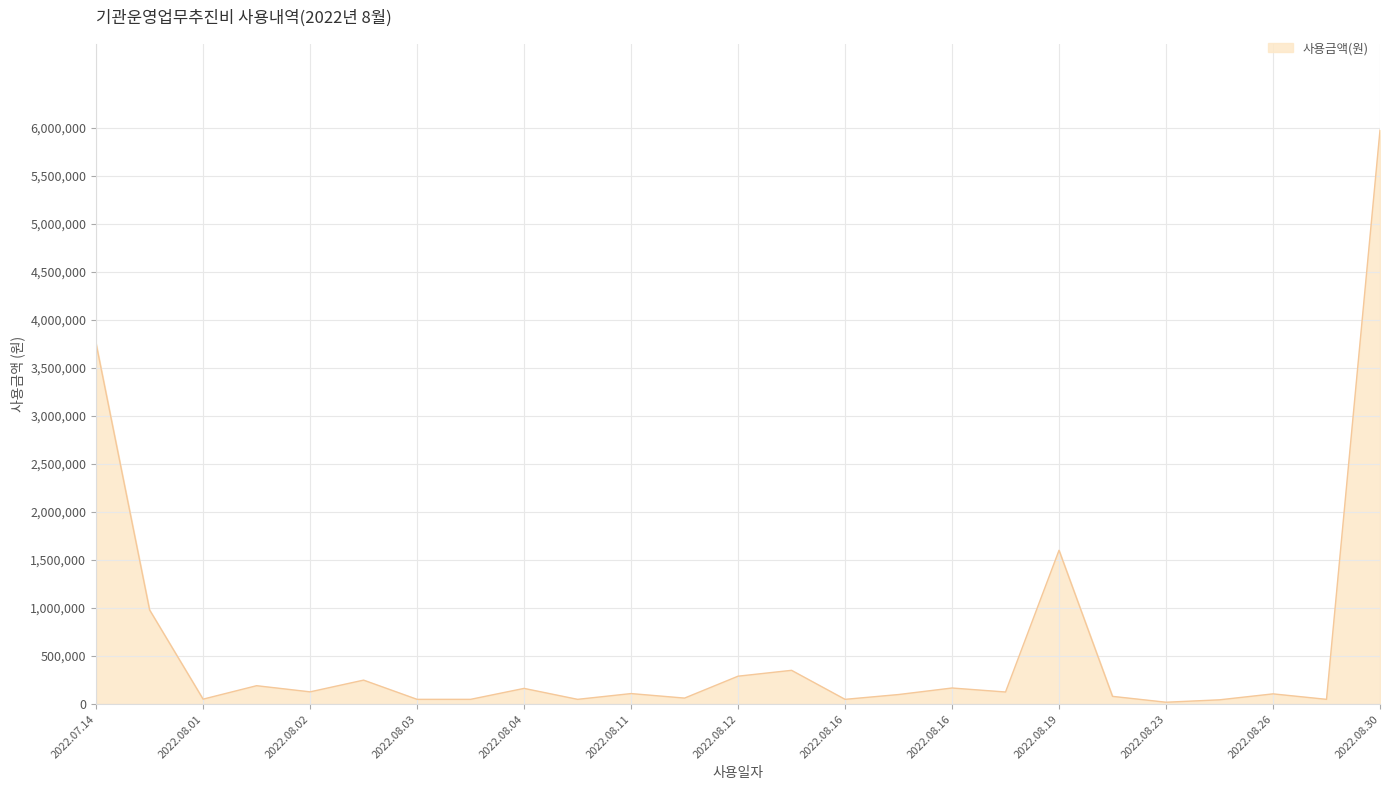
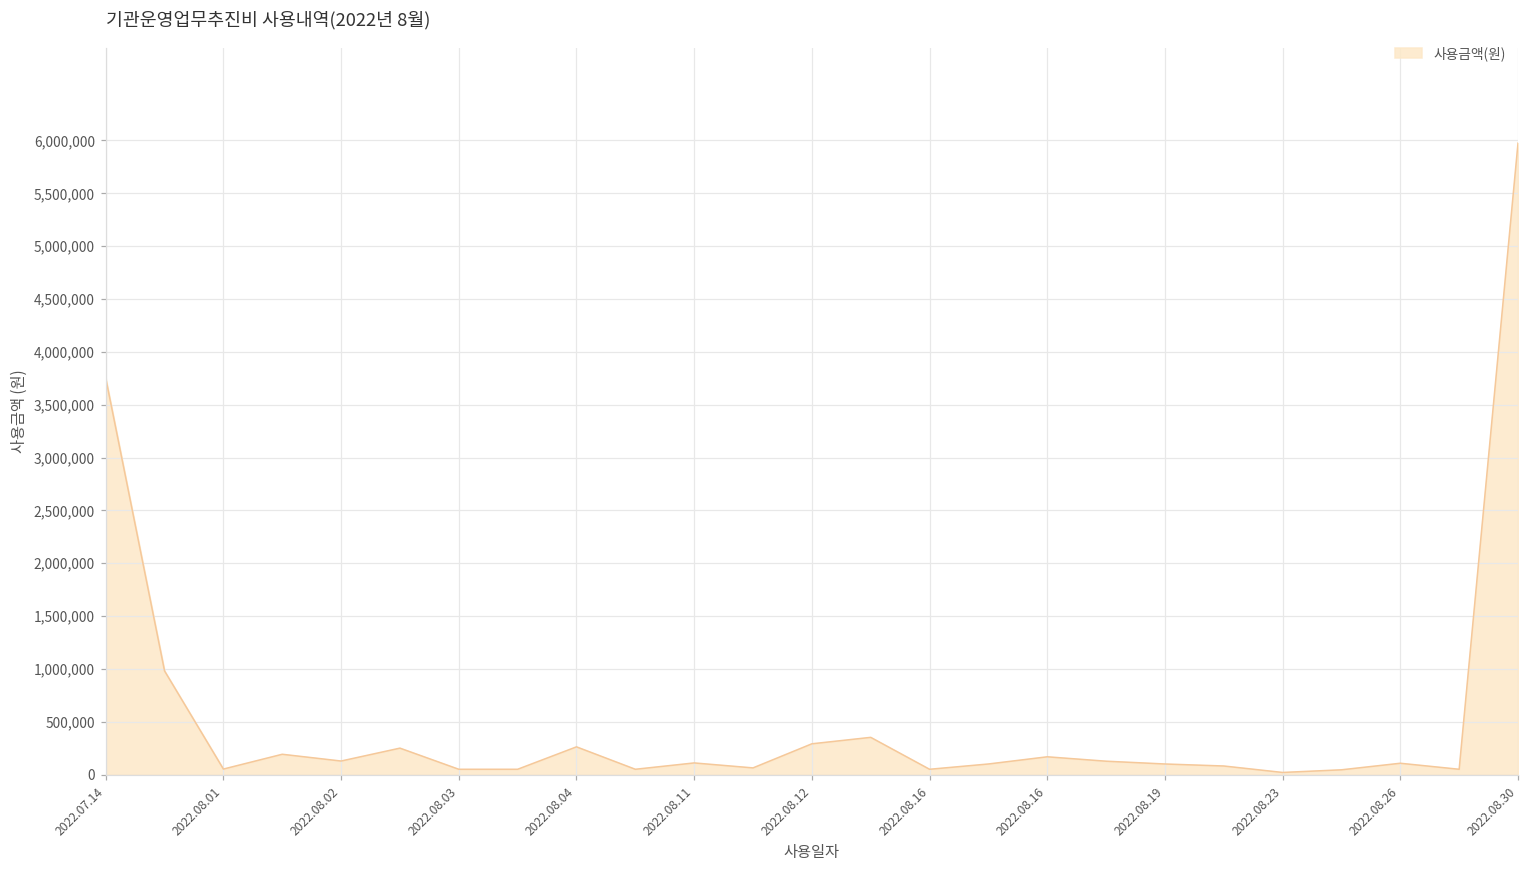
  {
    "2022.07.14": "3,800,000",
    "2022.08.02": "100,000",
-   "2022.08.04": "200,000",
-   "2022.08.19": "1,600,000",
+   "2022.08.04": "300,000",
+   "2022.08.19": "100,000",
    "2022.08.26": "100,000"
  }
